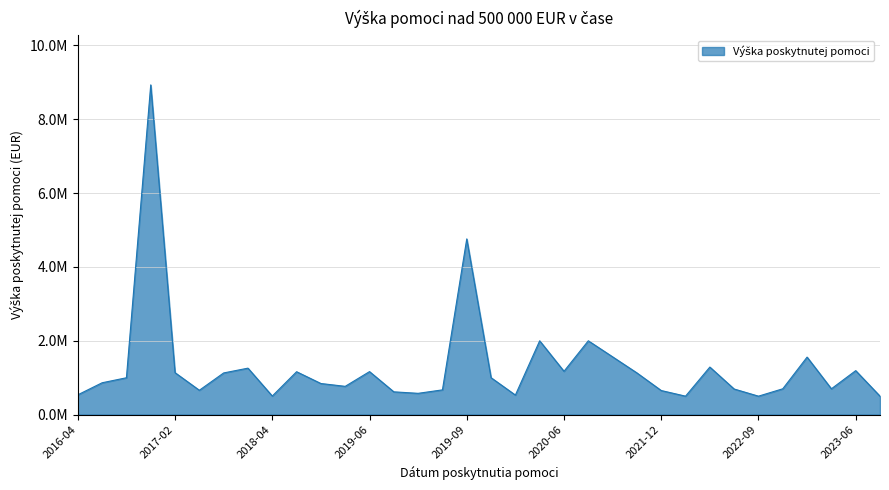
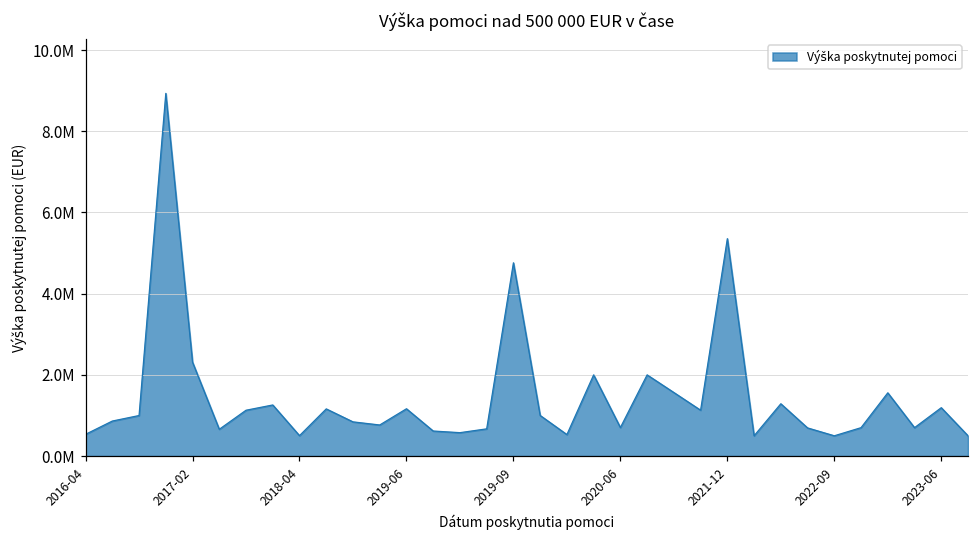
  {
    "2016-04": 500000,
-   "2017-02": 1100000,
+   "2017-02": 2300000,
    "2018-04": 500000,
    "2019-06": 1200000,
    "2019-09": 4800000,
-   "2020-06": 1200000,
-   "2021-12": 700000,
+   "2020-06": 700000,
+   "2021-12": 5400000,
    "2022-09": 500000,
    "2023-06": 1200000
  }
